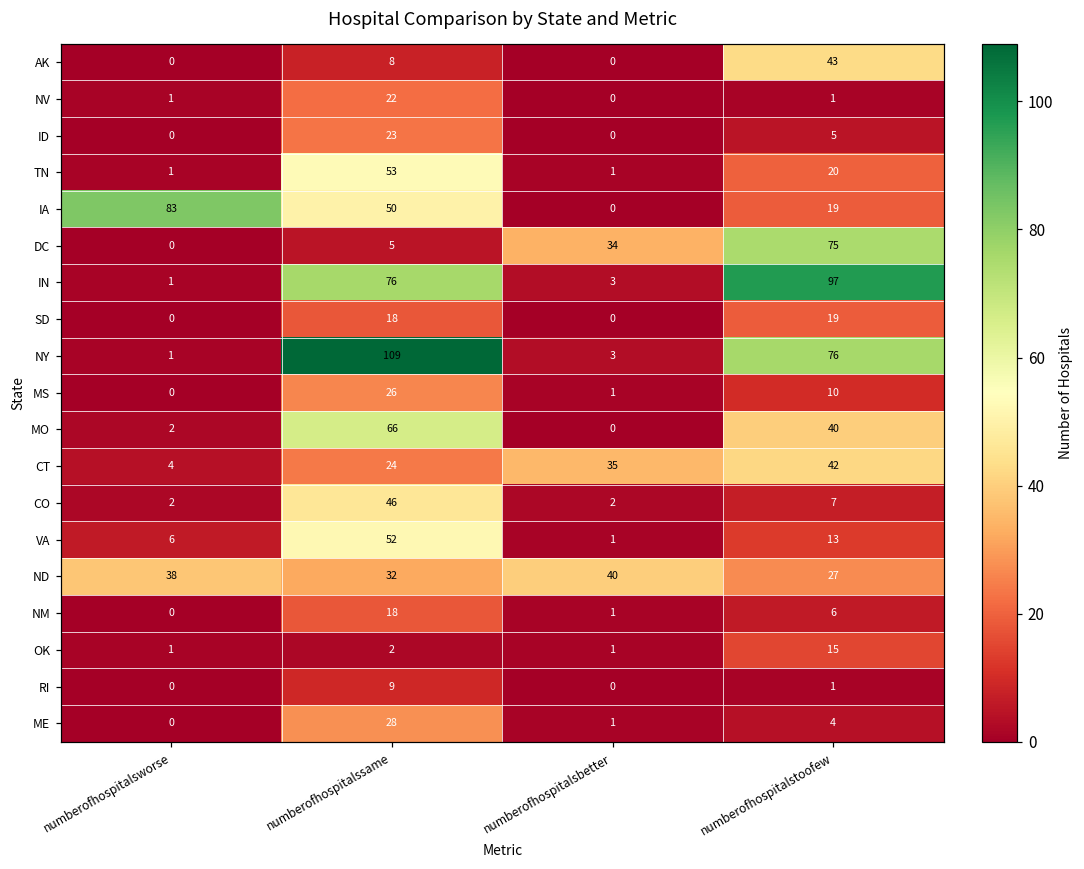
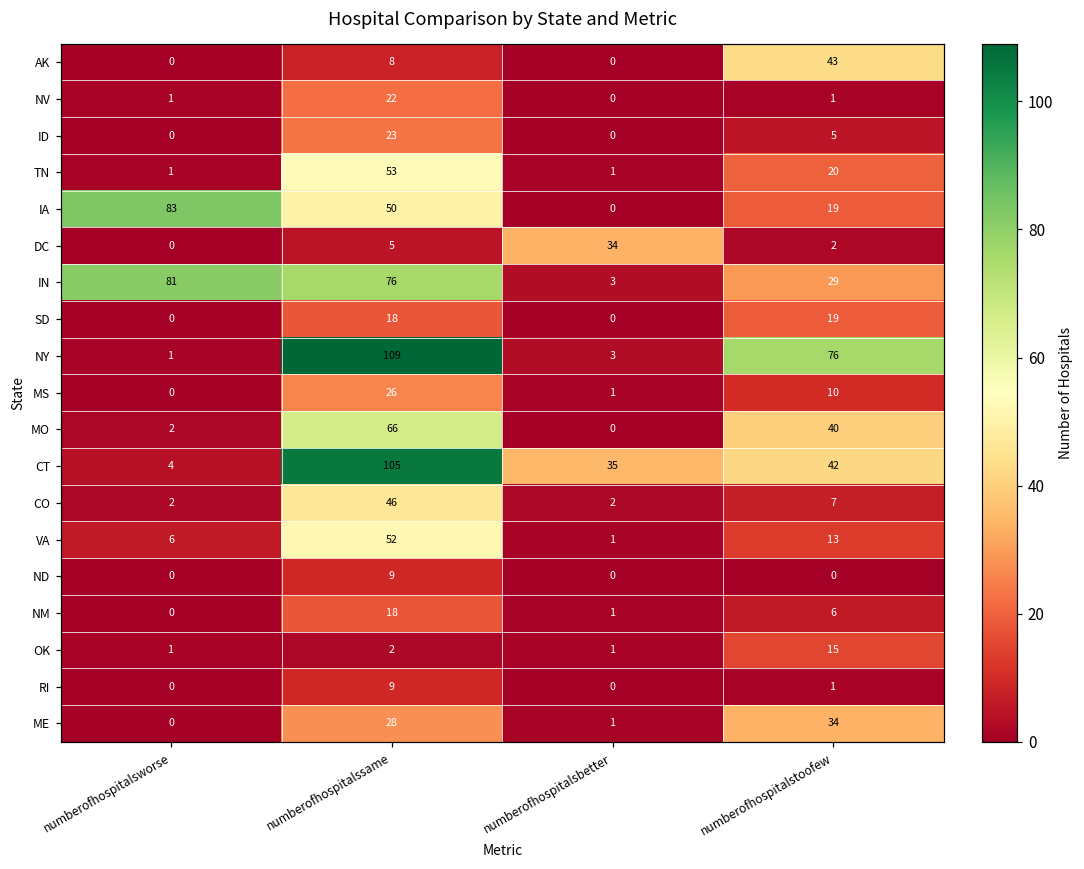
  {
    "AK": {
      "numberofhospitalsworse": 0,
      "numberofhospitalssame": 8,
      "numberofhospitalsbetter": 0,
      "numberofhospitalstoofew": 43
    },
    "NV": {
      "numberofhospitalsworse": 1,
      "numberofhospitalssame": 22,
      "numberofhospitalsbetter": 0,
      "numberofhospitalstoofew": 1
    },
    "ID": {
      "numberofhospitalsworse": 0,
      "numberofhospitalssame": 23,
      "numberofhospitalsbetter": 0,
      "numberofhospitalstoofew": 5
    },
    "TN": {
      "numberofhospitalsworse": 1,
      "numberofhospitalssame": 53,
      "numberofhospitalsbetter": 1,
      "numberofhospitalstoofew": 20
    },
    "IA": {
      "numberofhospitalsworse": 83,
      "numberofhospitalssame": 50,
      "numberofhospitalsbetter": 0,
      "numberofhospitalstoofew": 19
    },
    "DC": {
      "numberofhospitalsworse": 0,
      "numberofhospitalssame": 5,
      "numberofhospitalsbetter": 34,
-     "numberofhospitalstoofew": 75
+     "numberofhospitalstoofew": 2
    },
    "IN": {
-     "numberofhospitalsworse": 1,
+     "numberofhospitalsworse": 81,
      "numberofhospitalssame": 76,
      "numberofhospitalsbetter": 3,
-     "numberofhospitalstoofew": 97
+     "numberofhospitalstoofew": 29
    },
    "SD": {
      "numberofhospitalsworse": 0,
      "numberofhospitalssame": 18,
      "numberofhospitalsbetter": 0,
      "numberofhospitalstoofew": 19
    },
    "NY": {
      "numberofhospitalsworse": 1,
      "numberofhospitalssame": 109,
      "numberofhospitalsbetter": 3,
      "numberofhospitalstoofew": 76
    },
    "MS": {
      "numberofhospitalsworse": 0,
      "numberofhospitalssame": 26,
      "numberofhospitalsbetter": 1,
      "numberofhospitalstoofew": 10
    },
    "MO": {
      "numberofhospitalsworse": 2,
      "numberofhospitalssame": 66,
      "numberofhospitalsbetter": 0,
      "numberofhospitalstoofew": 40
    },
    "CT": {
      "numberofhospitalsworse": 4,
-     "numberofhospitalssame": 24,
+     "numberofhospitalssame": 105,
      "numberofhospitalsbetter": 35,
      "numberofhospitalstoofew": 42
    },
    "CO": {
      "numberofhospitalsworse": 2,
      "numberofhospitalssame": 46,
      "numberofhospitalsbetter": 2,
      "numberofhospitalstoofew": 7
    },
    "VA": {
      "numberofhospitalsworse": 6,
      "numberofhospitalssame": 52,
      "numberofhospitalsbetter": 1,
      "numberofhospitalstoofew": 13
    },
    "ND": {
-     "numberofhospitalsworse": 38,
-     "numberofhospitalssame": 32,
-     "numberofhospitalsbetter": 40,
-     "numberofhospitalstoofew": 27
+     "numberofhospitalsworse": 0,
+     "numberofhospitalssame": 9,
+     "numberofhospitalsbetter": 0,
+     "numberofhospitalstoofew": 0
    },
    "NM": {
      "numberofhospitalsworse": 0,
      "numberofhospitalssame": 18,
      "numberofhospitalsbetter": 1,
      "numberofhospitalstoofew": 6
    },
    "OK": {
      "numberofhospitalsworse": 1,
      "numberofhospitalssame": 2,
      "numberofhospitalsbetter": 1,
      "numberofhospitalstoofew": 15
    },
    "RI": {
      "numberofhospitalsworse": 0,
      "numberofhospitalssame": 9,
      "numberofhospitalsbetter": 0,
      "numberofhospitalstoofew": 1
    },
    "ME": {
      "numberofhospitalsworse": 0,
      "numberofhospitalssame": 28,
      "numberofhospitalsbetter": 1,
-     "numberofhospitalstoofew": 4
+     "numberofhospitalstoofew": 34
    }
  }
